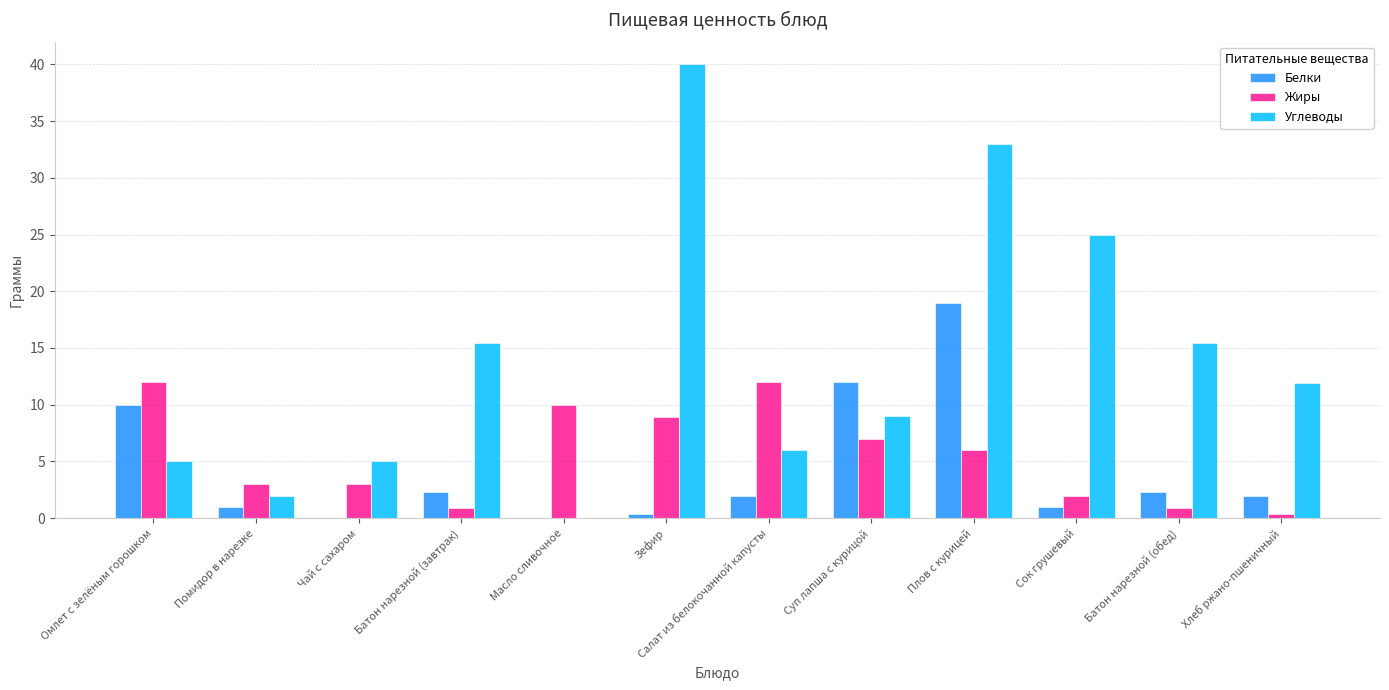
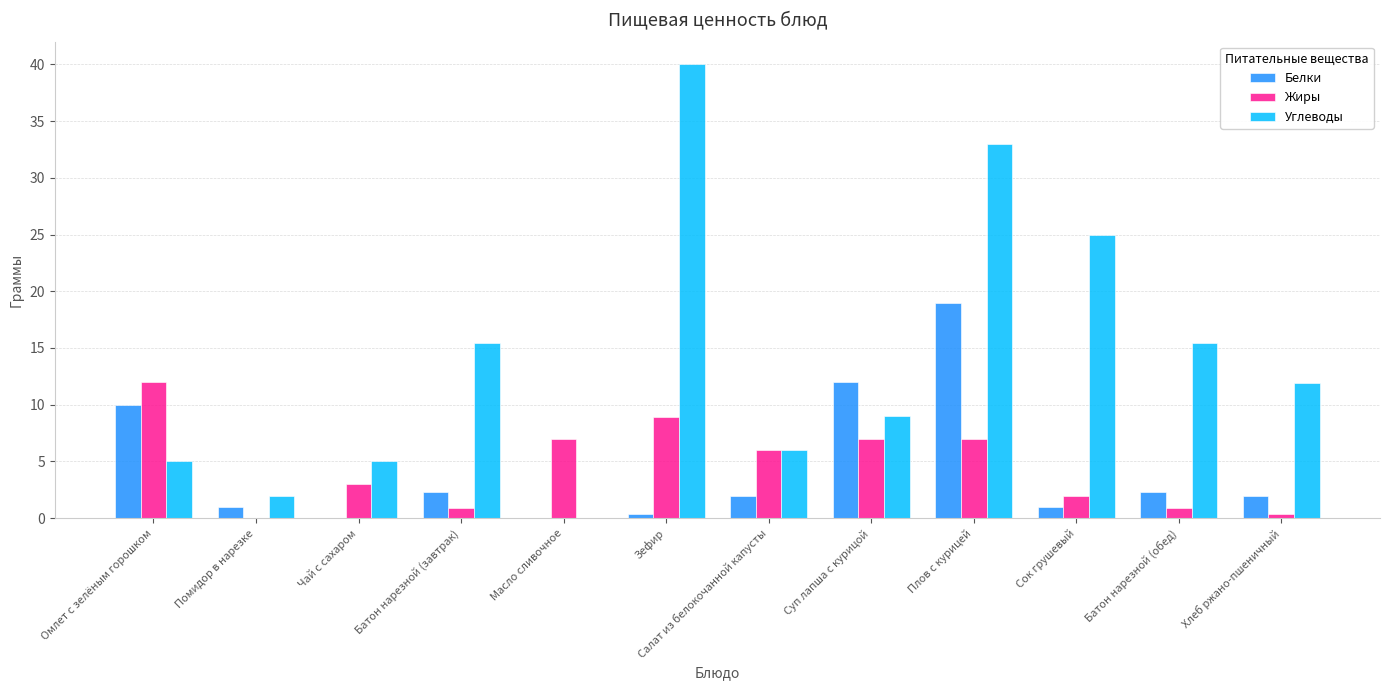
  {
    "Жиры": {
      "Омлет с зелёным горошком": 12,
-     "Помидор в нарезке": 3,
+     "Помидор в нарезке": 0,
      "Чай с сахаром": 3,
      "Батон нарезной (завтрак)": 1,
-     "Масло сливочное": 10,
+     "Масло сливочное": 7,
      "Зефир": 9,
-     "Салат из белокочанной капусты": 12,
+     "Салат из белокочанной капусты": 6,
      "Суп лапша с курицой": 7,
-     "Плов с курицей": 6,
+     "Плов с курицей": 7,
      "Сок грушевый": 2,
      "Батон нарезной (обед)": 1,
      "Хлеб ржано-пшеничный": 0.4
    }
  }
